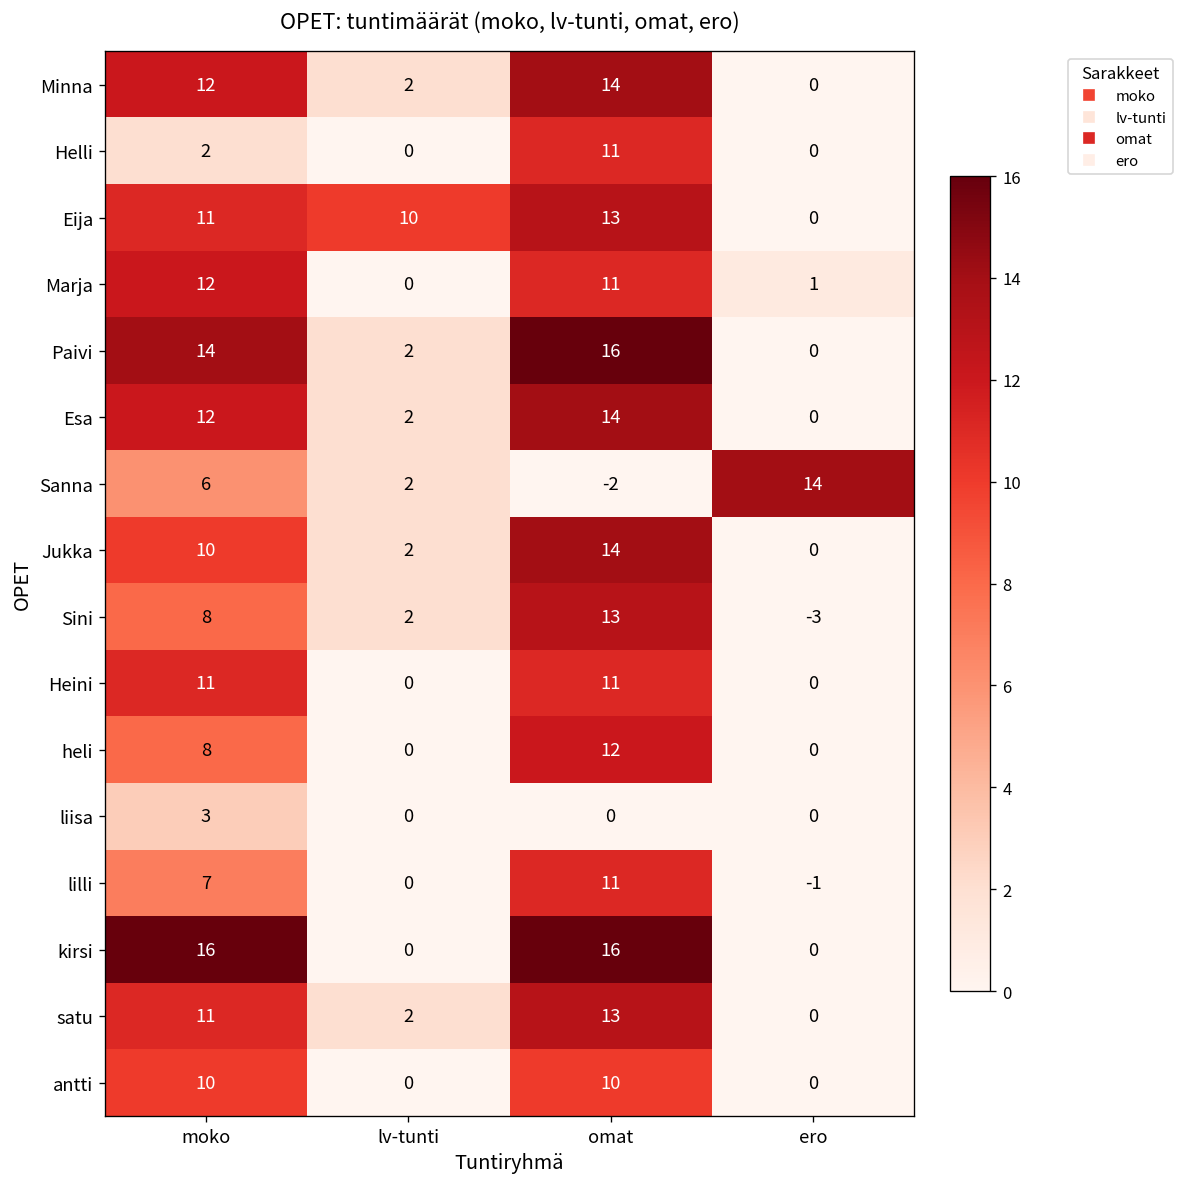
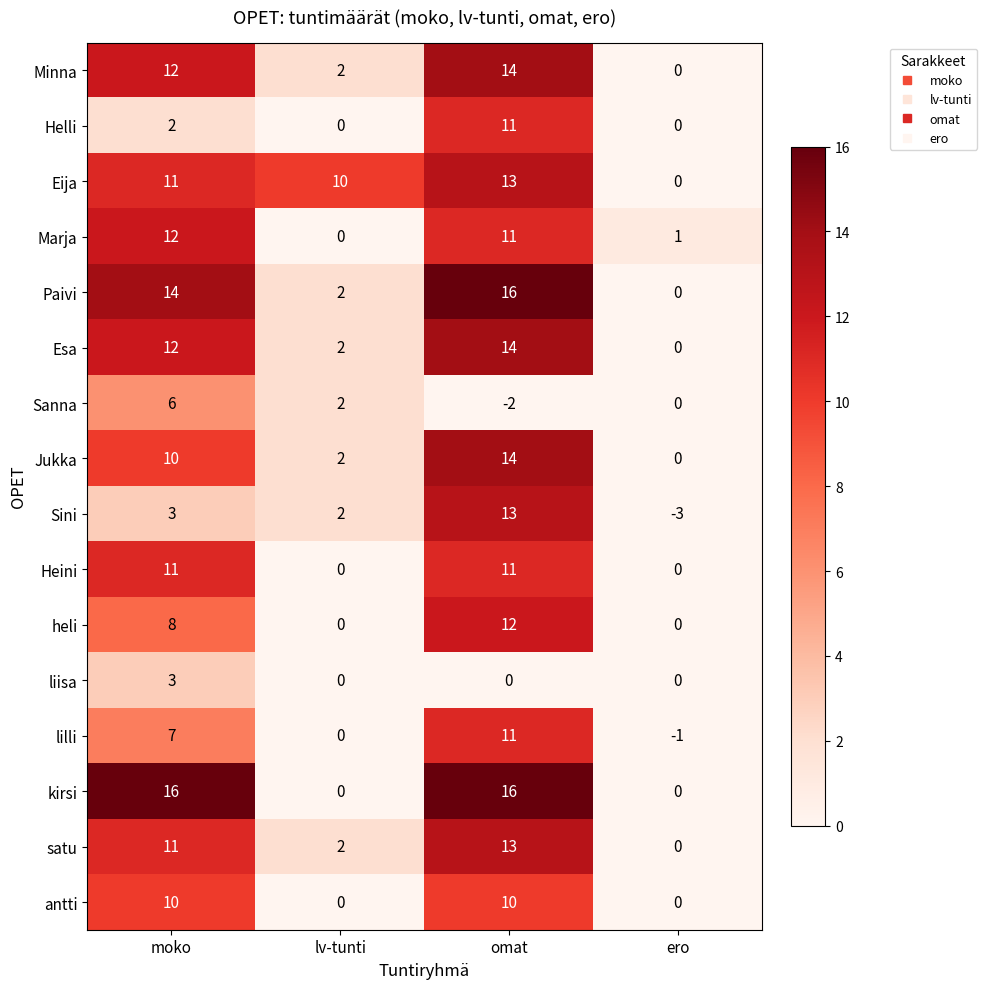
  {
    "Minna": {
      "moko": 12,
      "lv-tunti": 2,
      "omat": 14,
      "ero": 0
    },
    "Helli": {
      "moko": 2,
      "lv-tunti": 0,
      "omat": 11,
      "ero": 0
    },
    "Eija": {
      "moko": 11,
      "lv-tunti": 10,
      "omat": 13,
      "ero": 0
    },
    "Marja": {
      "moko": 12,
      "lv-tunti": 0,
      "omat": 11,
      "ero": 1
    },
    "Paivi": {
      "moko": 14,
      "lv-tunti": 2,
      "omat": 16,
      "ero": 0
    },
    "Esa": {
      "moko": 12,
      "lv-tunti": 2,
      "omat": 14,
      "ero": 0
    },
    "Sanna": {
      "moko": 6,
      "lv-tunti": 2,
      "omat": -2,
-     "ero": 14
+     "ero": 0
    },
    "Jukka": {
      "moko": 10,
      "lv-tunti": 2,
      "omat": 14,
      "ero": 0
    },
    "Sini": {
-     "moko": 8,
+     "moko": 3,
      "lv-tunti": 2,
      "omat": 13,
      "ero": -3
    },
    "Heini": {
      "moko": 11,
      "lv-tunti": 0,
      "omat": 11,
      "ero": 0
    },
    "heli": {
      "moko": 8,
      "lv-tunti": 0,
      "omat": 12,
      "ero": 0
    },
    "liisa": {
      "moko": 3,
      "lv-tunti": 0,
      "omat": 0,
      "ero": 0
    },
    "lilli": {
      "moko": 7,
      "lv-tunti": 0,
      "omat": 11,
      "ero": -1
    },
    "kirsi": {
      "moko": 16,
      "lv-tunti": 0,
      "omat": 16,
      "ero": 0
    },
    "satu": {
      "moko": 11,
      "lv-tunti": 2,
      "omat": 13,
      "ero": 0
    },
    "antti": {
      "moko": 10,
      "lv-tunti": 0,
      "omat": 10,
      "ero": 0
    }
  }
